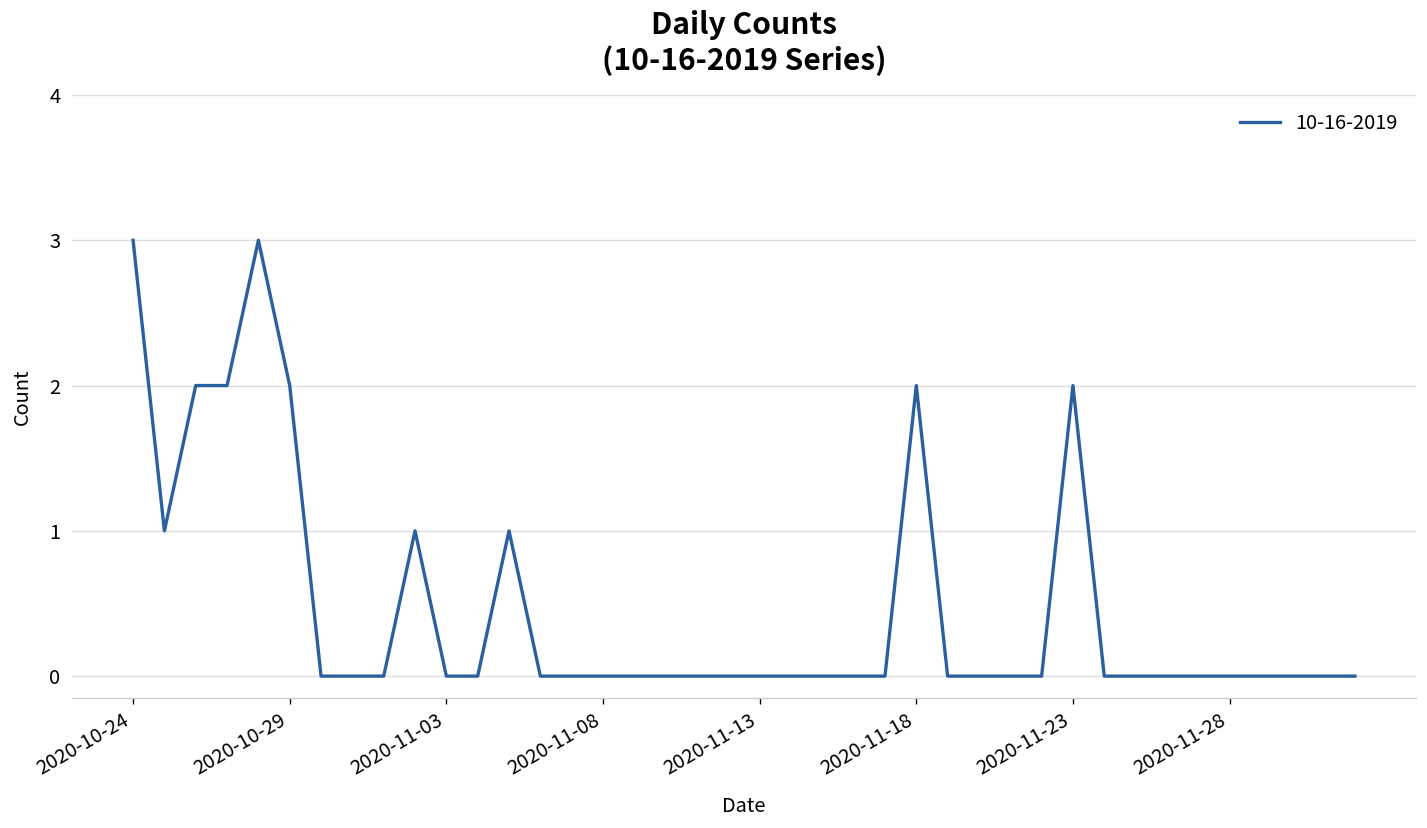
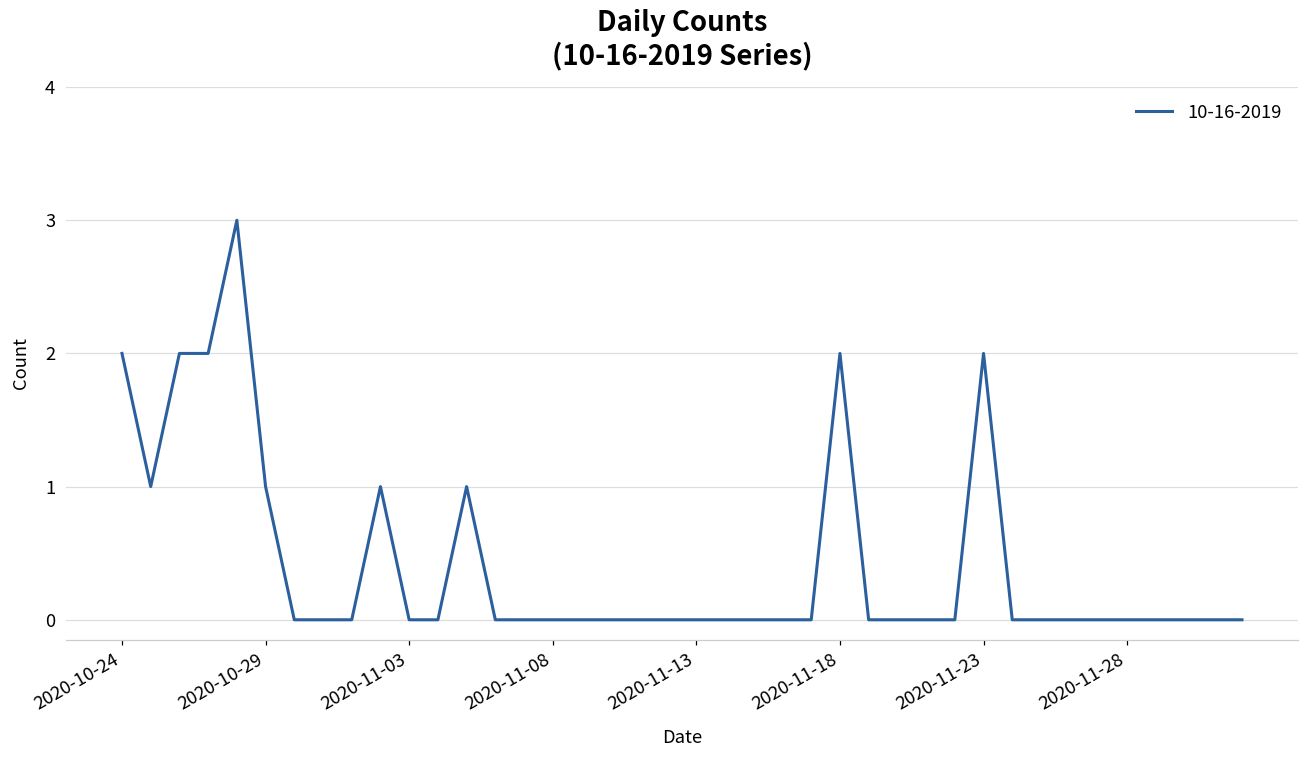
  {
-   "2020-10-24": 3,
-   "2020-10-29": 2,
+   "2020-10-24": 2,
+   "2020-10-29": 1,
    "2020-11-03": 0,
    "2020-11-08": 0,
    "2020-11-13": 0,
    "2020-11-18": 2,
    "2020-11-23": 2,
    "2020-11-28": 0
  }
